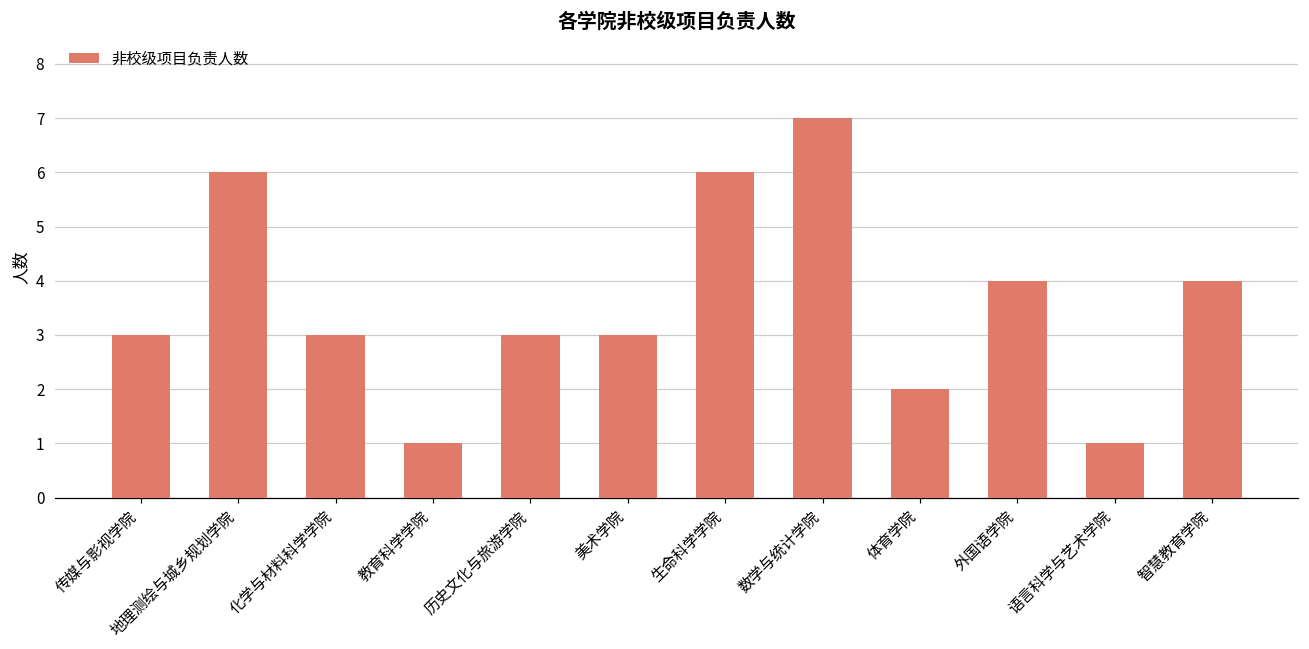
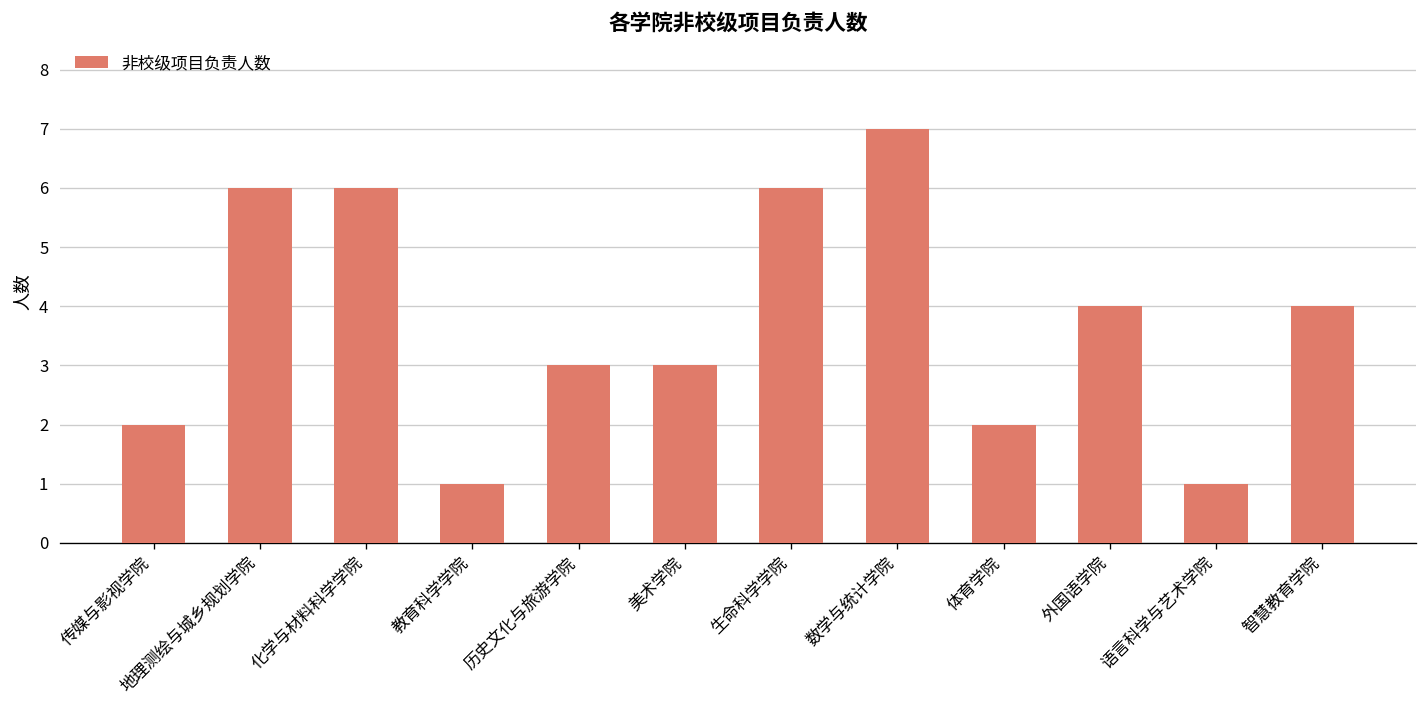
  {
-   "传媒与影视学院": 3,
+   "传媒与影视学院": 2,
    "地理测绘与城乡规划学院": 6,
-   "化学与材料科学学院": 3,
+   "化学与材料科学学院": 6,
    "教育科学学院": 1,
    "历史文化与旅游学院": 3,
    "美术学院": 3,
    "生命科学学院": 6,
    "数学与统计学院": 7,
    "体育学院": 2,
    "外国语学院": 4,
    "语言科学与艺术学院": 1,
    "智慧教育学院": 4
  }
